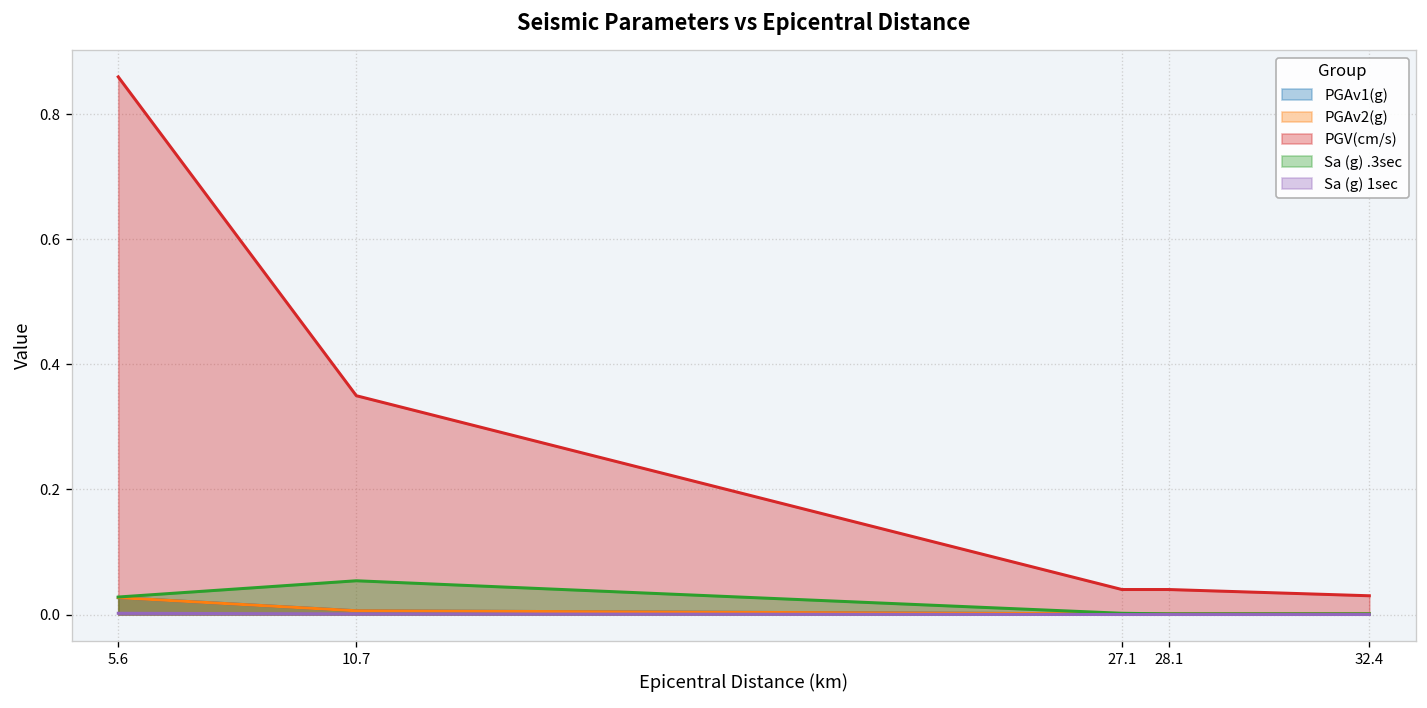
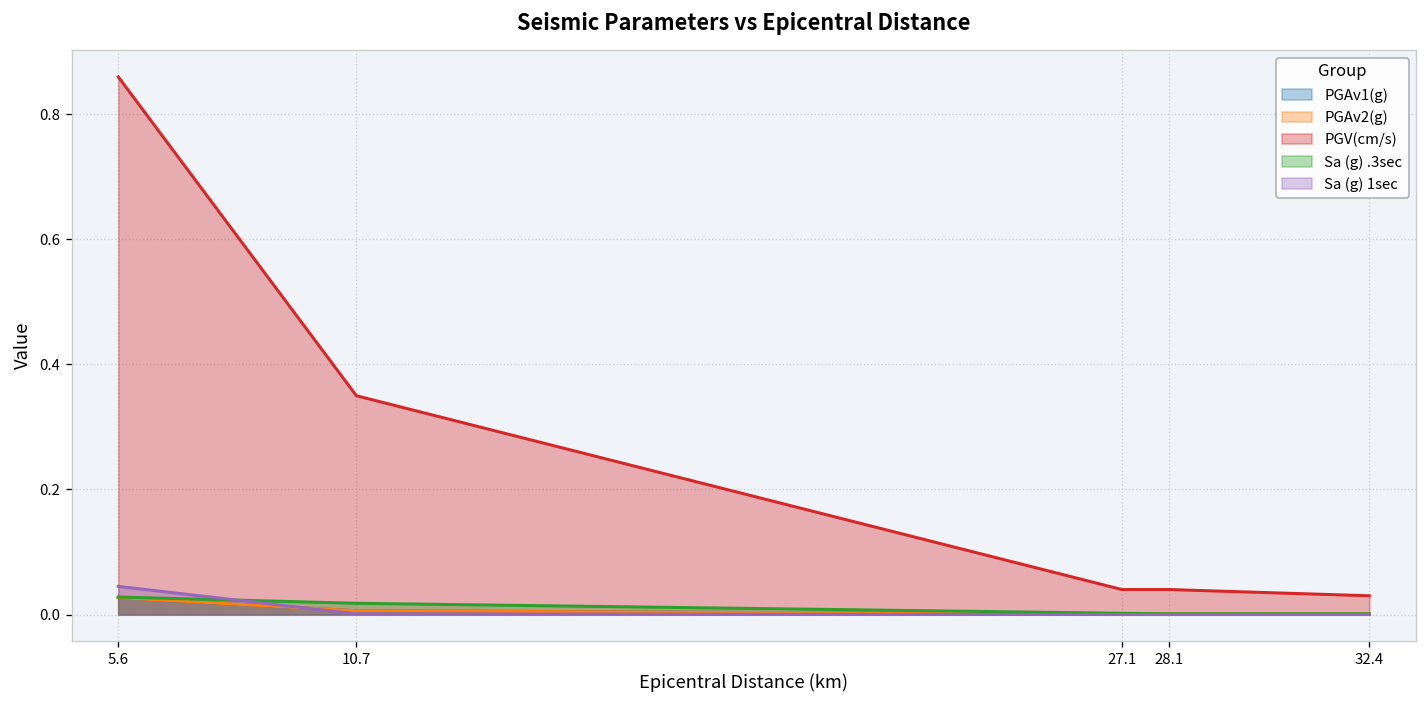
  {
    "Sa (g) .3sec": {
-     "10.7": 0.05
+     "10.7": 0.02
    },
    "Sa (g) 1sec": {
-     "5.6": 0.00,
+     "5.6": 0.05,
      "10.7": 0.00
    }
  }
